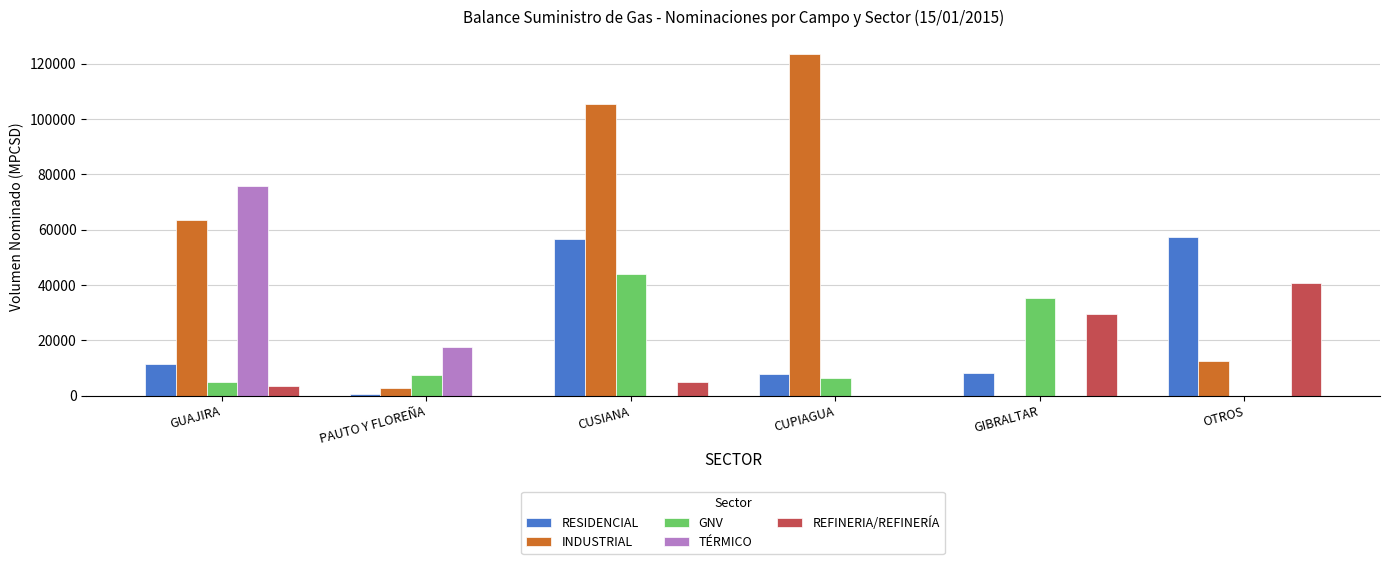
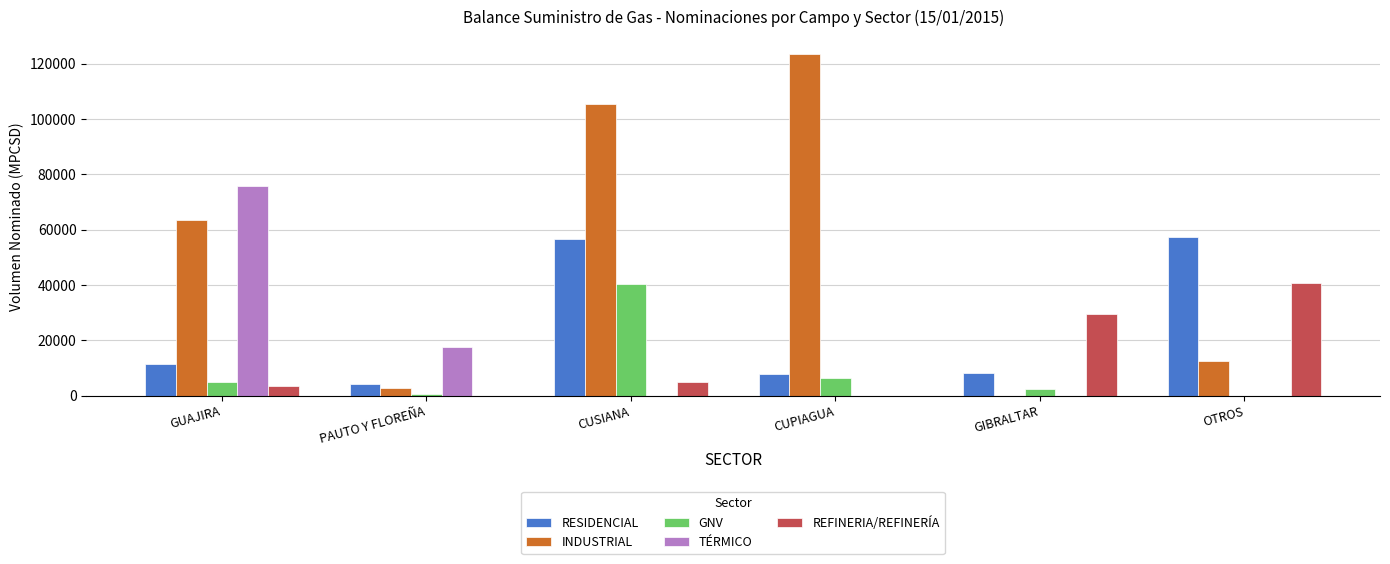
  {
    "RESIDENCIAL": {
      "GUAJIRA": 11000,
-     "PAUTO Y FLOREÑA": 1000,
+     "PAUTO Y FLOREÑA": 4000,
      "CUSIANA": 57000,
      "CUPIAGUA": 8000,
      "GIBRALTAR": 8000,
      "OTROS": 58000
    },
    "GNV": {
      "GUAJIRA": 5000,
-     "PAUTO Y FLOREÑA": 7000,
-     "CUSIANA": 44000,
+     "PAUTO Y FLOREÑA": 0,
+     "CUSIANA": 40000,
      "CUPIAGUA": 6000,
-     "GIBRALTAR": 35000,
+     "GIBRALTAR": 3000,
      "OTROS": 0
    },
    "TÉRMICO": {
      "GUAJIRA": 76000,
      "PAUTO Y FLOREÑA": 17000,
      "CUSIANA": 0,
      "CUPIAGUA": 0,
      "GIBRALTAR": 0,
      "OTROS": 0
    }
  }
